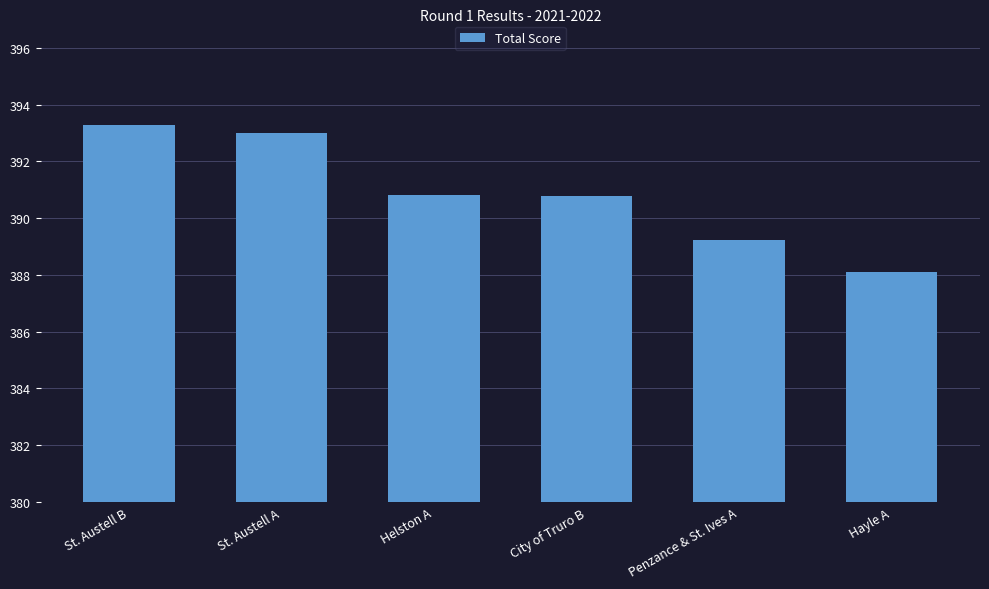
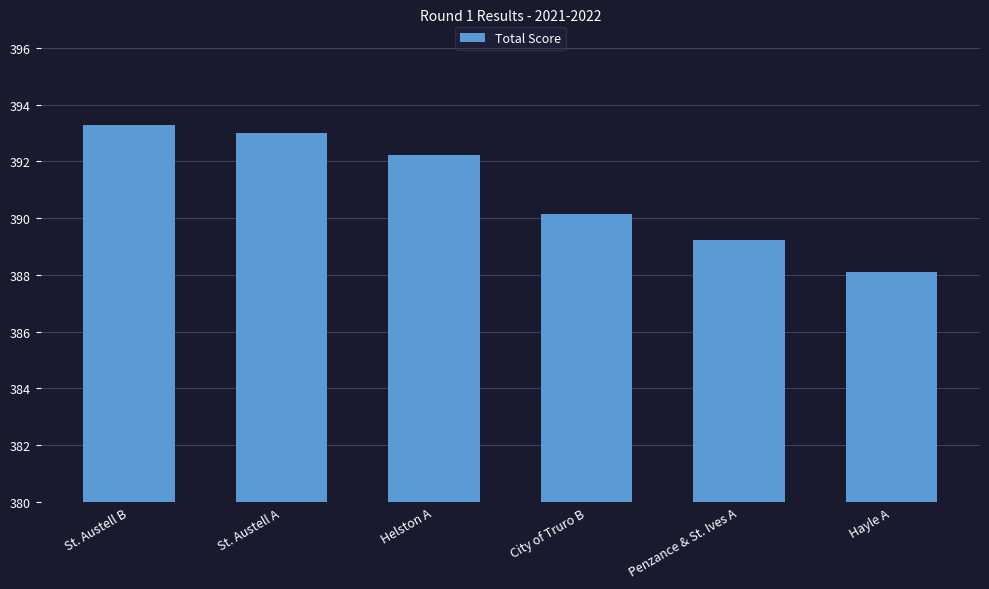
  {
    "St. Austell B": 393.3,
    "St. Austell A": 393.0,
-   "Helston A": 390.8,
-   "City of Truro B": 390.8,
+   "Helston A": 392.2,
+   "City of Truro B": 390.2,
    "Penzance & St. Ives A": 389.2,
    "Hayle A": 388.1
  }
